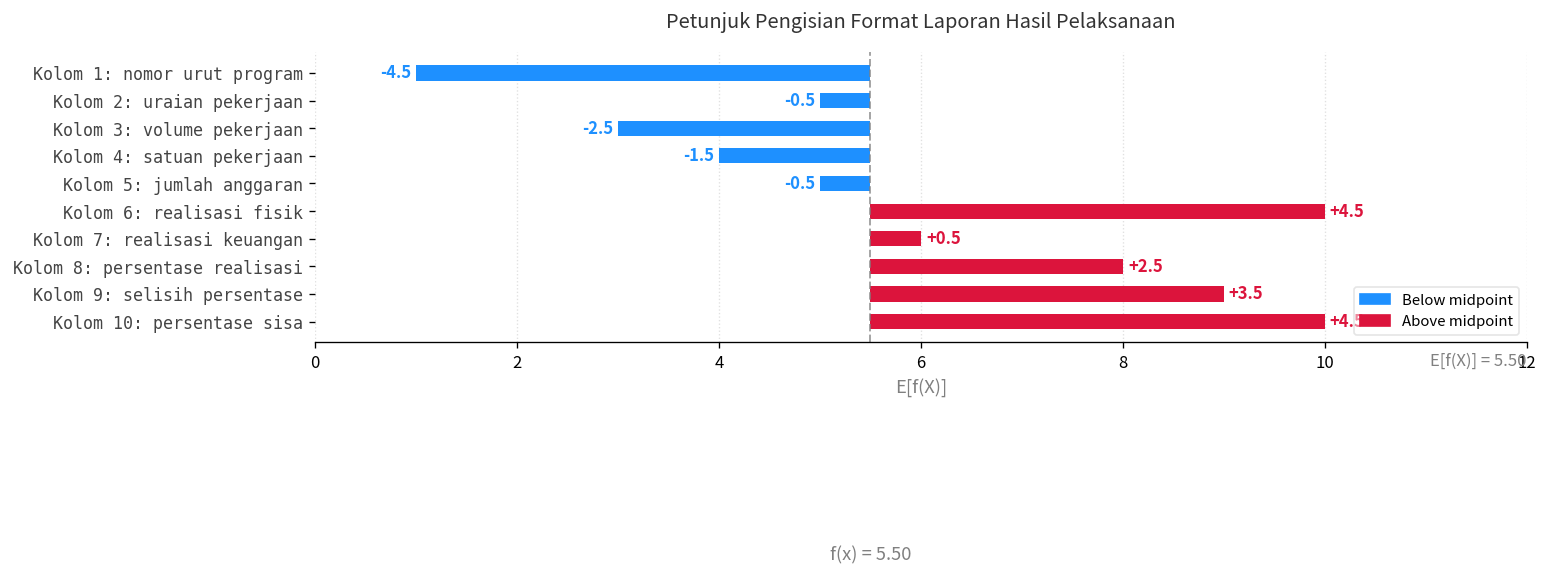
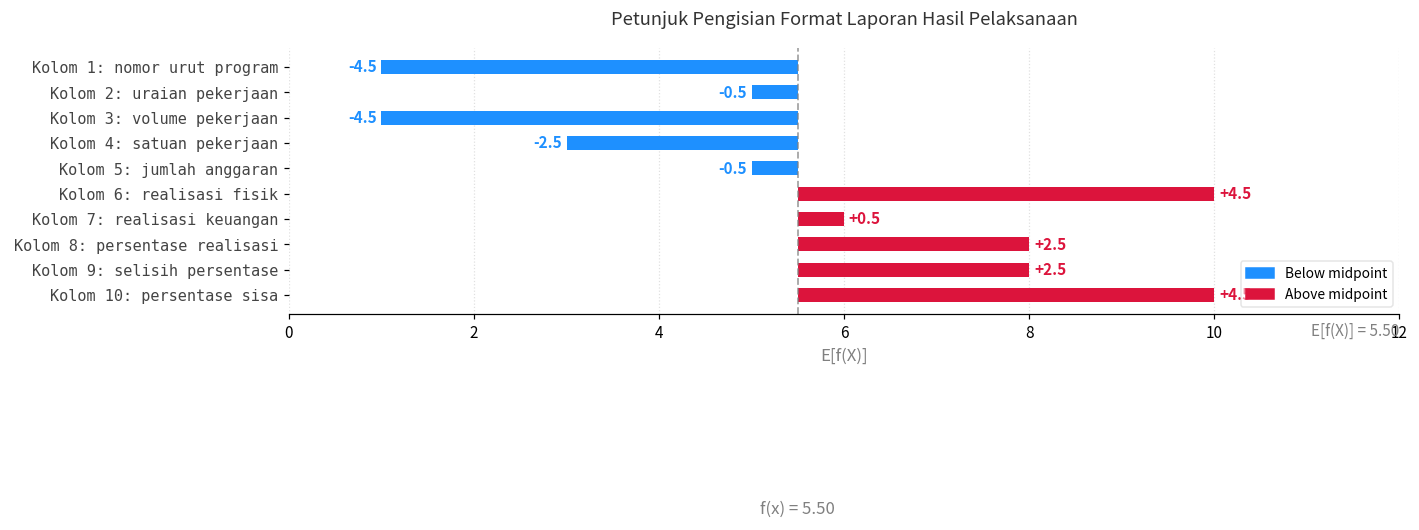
  {
    "Kolom 1: nomor urut program": "-4.5",
    "Kolom 2: uraian pekerjaan": "-0.5",
-   "Kolom 3: volume pekerjaan": "-2.5",
-   "Kolom 4: satuan pekerjaan": "-1.5",
+   "Kolom 3: volume pekerjaan": "-4.5",
+   "Kolom 4: satuan pekerjaan": "-2.5",
    "Kolom 5: jumlah anggaran": "-0.5",
    "Kolom 6: realisasi fisik": "+4.5",
    "Kolom 7: realisasi keuangan": "+0.5",
    "Kolom 8: persentase realisasi": "+2.5",
-   "Kolom 9: selisih persentase": "+3.5"
+   "Kolom 9: selisih persentase": "+2.5"
  }
